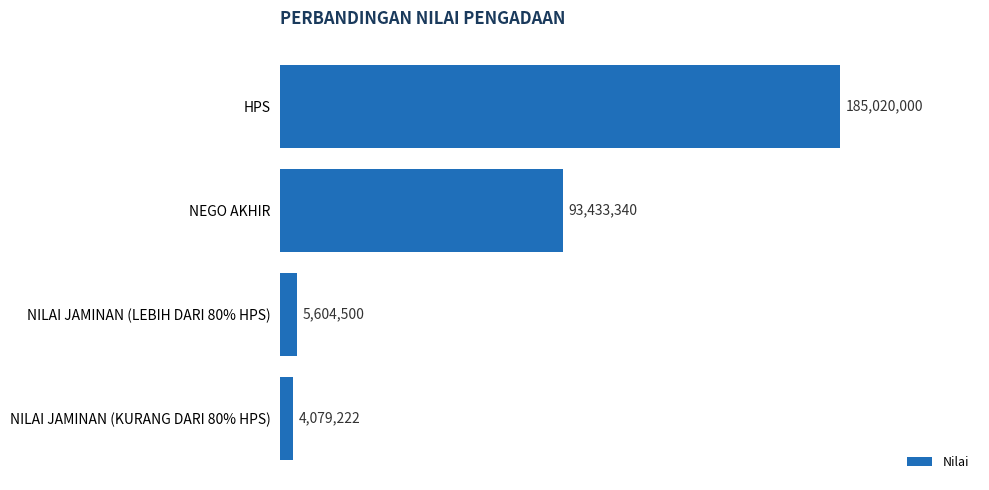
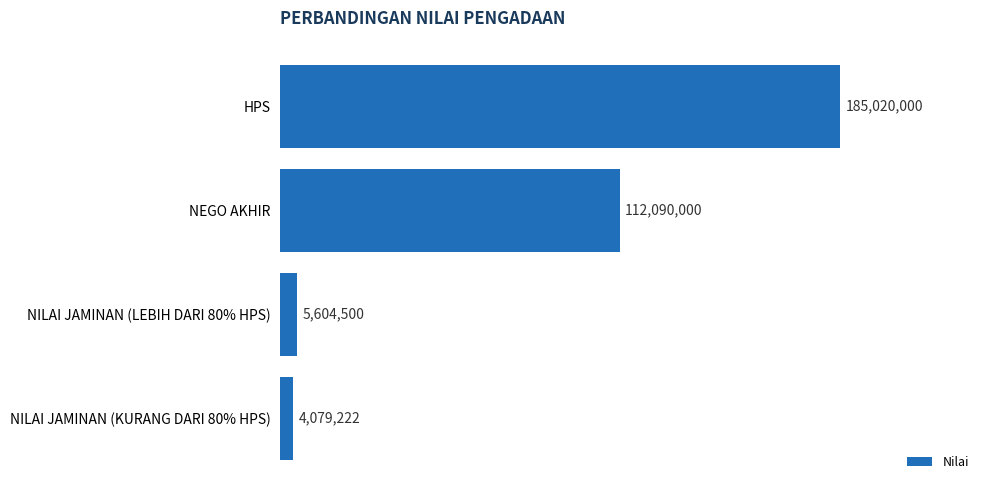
  {
    "HPS": "185,020,000",
-   "NEGO AKHIR": "93,433,340",
+   "NEGO AKHIR": "112,090,000",
    "NILAI JAMINAN (LEBIH DARI 80% HPS)": "5,604,500",
    "NILAI JAMINAN (KURANG DARI 80% HPS)": "4,079,222"
  }
